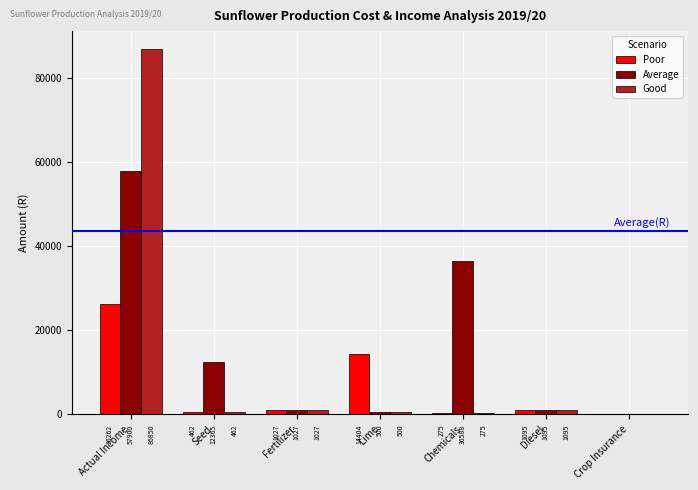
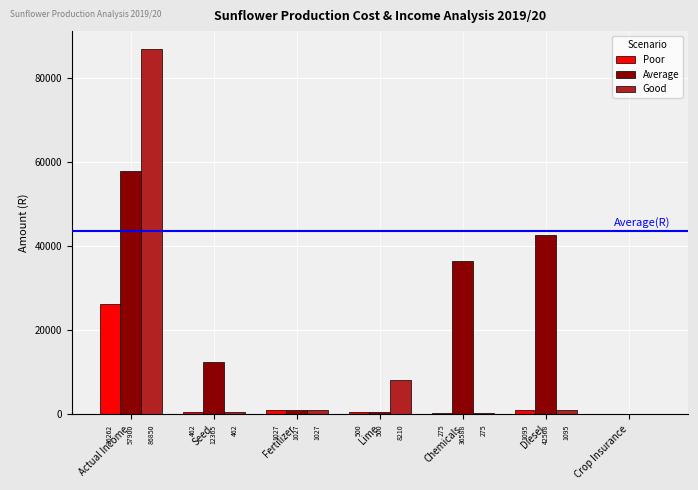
  {
    "Poor": {
      "Seed": 462,
      "Fertilizer": 1027,
-     "Lime": 14404,
+     "Lime": 500,
      "Chemicals": 275,
      "Diesel": 1095
    },
    "Average": {
      "Fertilizer": 1027,
      "Lime": 500,
-     "Diesel": 1095
+     "Diesel": 42568
    },
    "Good": {
      "Seed": 462,
      "Fertilizer": 1027,
-     "Lime": 500,
+     "Lime": 8210,
      "Chemicals": 275,
      "Diesel": 1095
    }
  }
